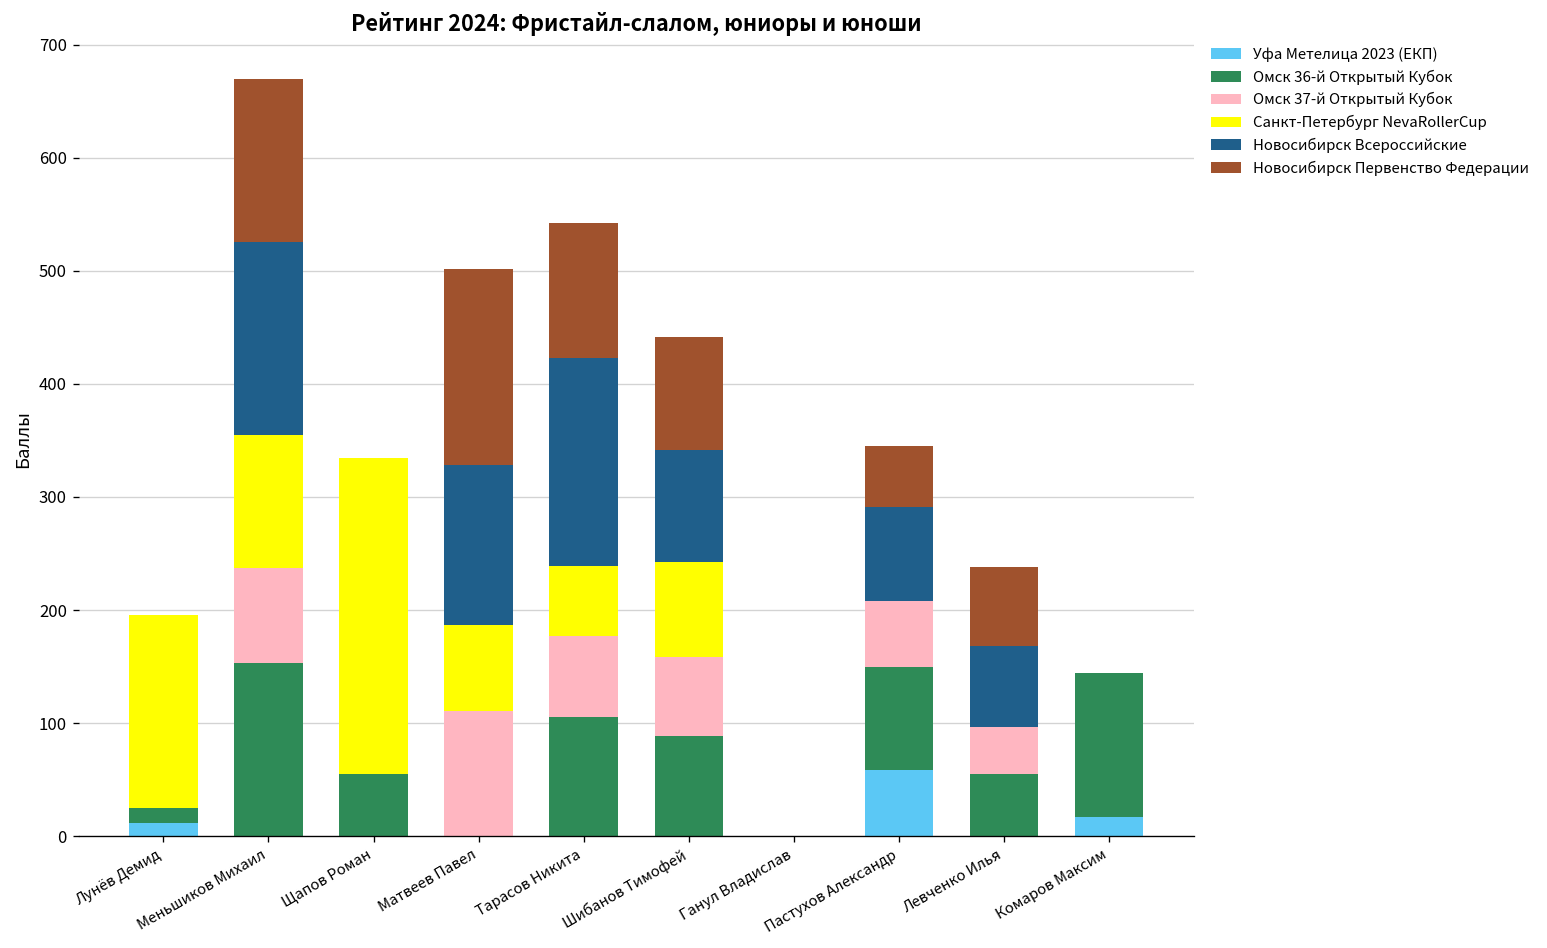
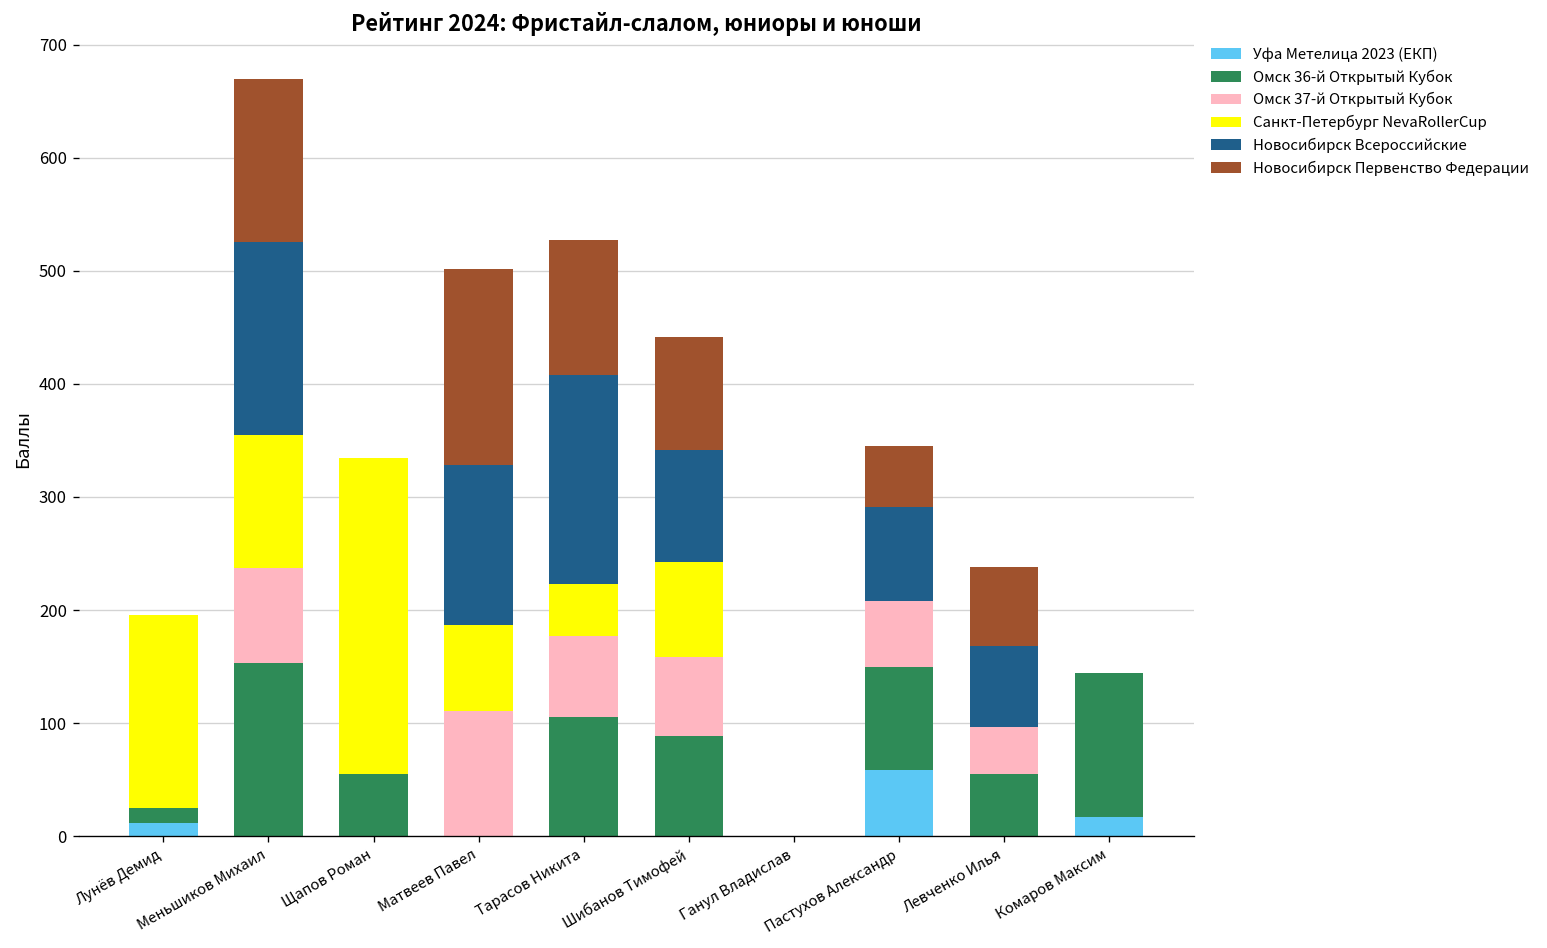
  {
    "Уфа Метелица 2023 (ЕКП)": {
      "Лунёв Демид": 10,
      "Меньшиков Михаил": 0,
      "Щапов Роман": 0,
      "Матвеев Павел": 0,
      "Тарасов Никита": 0,
      "Шибанов Тимофей": 0,
      "Ганул Владислав": 0,
      "Пастухов Александр": 60,
      "Левченко Илья": 0,
      "Комаров Максим": 20
    },
    "Омск 36-й Открытый Кубок": {
      "Лунёв Демид": 10,
      "Меньшиков Михаил": 150,
      "Щапов Роман": 50,
      "Матвеев Павел": 0,
      "Тарасов Никита": 110,
      "Шибанов Тимофей": 90,
      "Ганул Владислав": 0,
      "Пастухов Александр": 90,
      "Левченко Илья": 60,
      "Комаров Максим": 130
    },
    "Омск 37-й Открытый Кубок": {
      "Лунёв Демид": 0,
      "Меньшиков Михаил": 80,
      "Щапов Роман": 0,
      "Матвеев Павел": 110,
      "Тарасов Никита": 70,
      "Шибанов Тимофей": 70,
      "Ганул Владислав": 0,
      "Пастухов Александр": 60,
      "Левченко Илья": 40,
      "Комаров Максим": 0
    },
    "Санкт-Петербург NevaRollerCup": {
      "Лунёв Демид": 170,
      "Меньшиков Михаил": 120,
      "Щапов Роман": 280,
      "Матвеев Павел": 80,
-     "Тарасов Никита": 60,
+     "Тарасов Никита": 50,
      "Шибанов Тимофей": 80,
      "Ганул Владислав": 0,
      "Пастухов Александр": 0,
      "Левченко Илья": 0,
      "Комаров Максим": 0
    },
    "Новосибирск Всероссийские": {
      "Лунёв Демид": 0,
      "Меньшиков Михаил": 170,
      "Щапов Роман": 0,
      "Матвеев Павел": 140,
      "Тарасов Никита": 180,
      "Шибанов Тимофей": 100,
      "Ганул Владислав": 0,
      "Пастухов Александр": 80,
      "Левченко Илья": 70,
      "Комаров Максим": 0
    },
    "Новосибирск Первенство Федерации": {
      "Лунёв Демид": 0,
      "Меньшиков Михаил": 140,
      "Щапов Роман": 0,
      "Матвеев Павел": 170,
      "Тарасов Никита": 120,
      "Шибанов Тимофей": 100,
      "Ганул Владислав": 0,
      "Пастухов Александр": 50,
      "Левченко Илья": 70,
      "Комаров Максим": 0
    }
  }
